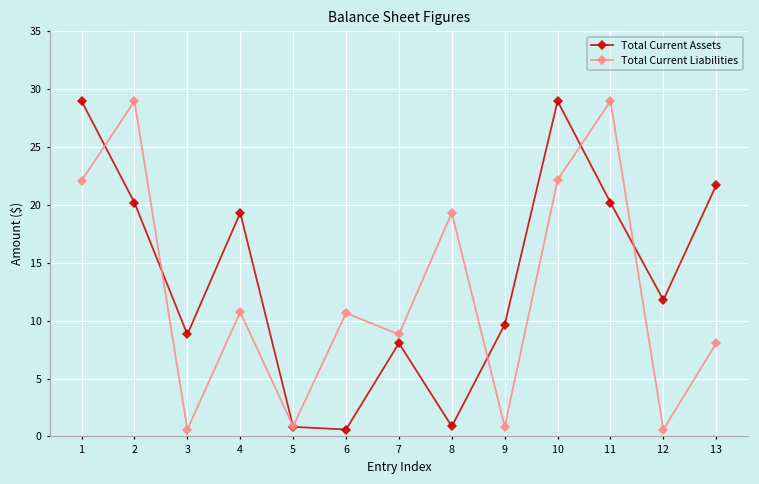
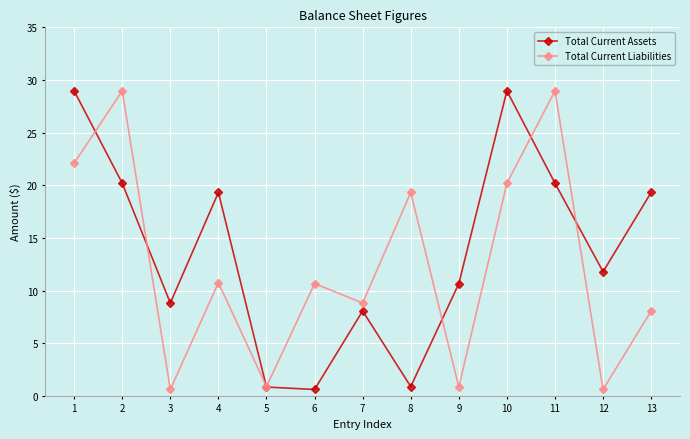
  {
    "Total Current Assets": {
      "1": 29.0,
      "2": 20.2,
      "3": 8.8,
      "4": 19.3,
      "6": 0.6,
      "7": 8.1,
      "8": 0.9,
-     "9": 9.7,
+     "9": 10.7,
      "10": 29.0,
      "11": 20.2,
      "12": 11.8,
-     "13": 21.7
+     "13": 19.3
    },
    "Total Current Liabilities": {
      "1": 22.1,
      "2": 29.0,
      "3": 0.6,
      "4": 10.7,
      "6": 10.7,
      "7": 8.8,
      "8": 19.3,
      "9": 0.8,
-     "10": 22.2,
+     "10": 20.2,
      "11": 29.0,
      "12": 0.6,
      "13": 8.1
    }
  }
